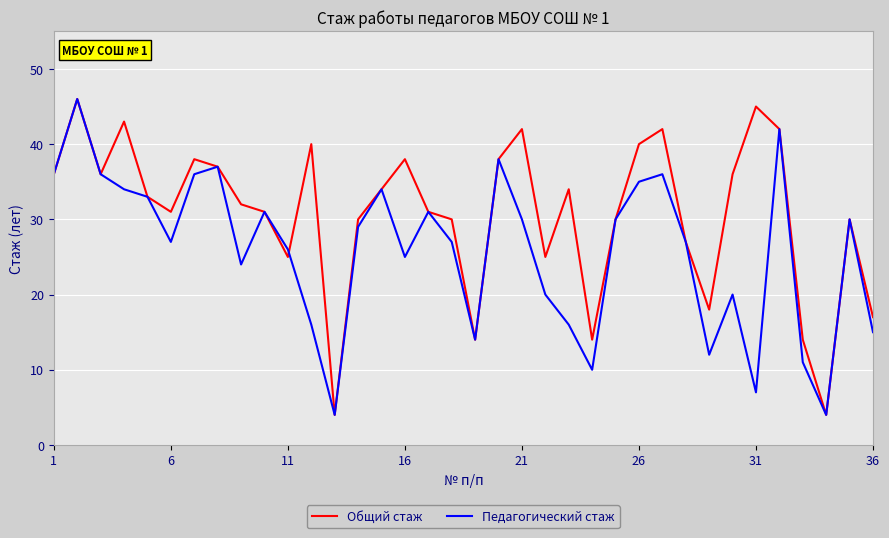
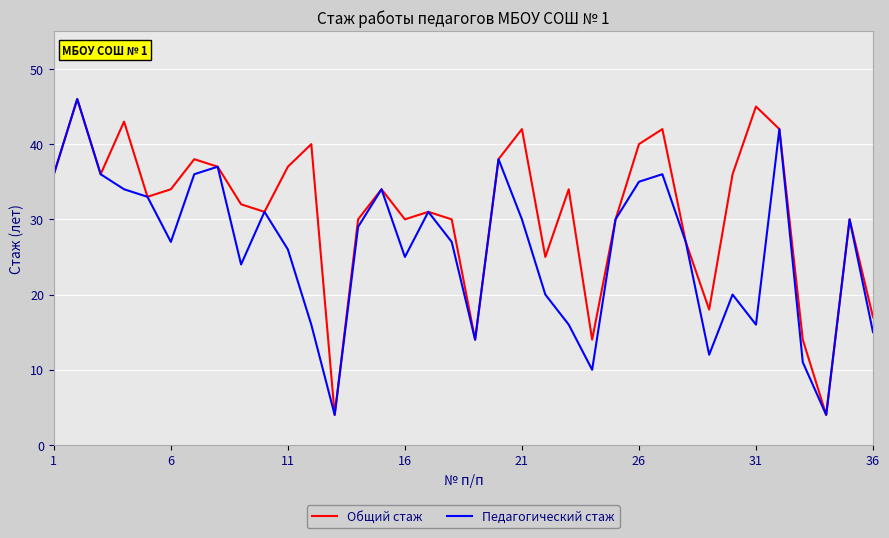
  {
    "Общий стаж": {
-     "6": 31,
-     "11": 25,
-     "16": 38,
+     "6": 34,
+     "11": 37,
+     "16": 30,
      "21": 42,
      "26": 40,
      "31": 45,
      "36": 17
    },
    "Педагогический стаж": {
      "6": 27,
      "11": 26,
      "16": 25,
      "21": 30,
      "26": 35,
-     "31": 7,
+     "31": 16,
      "36": 15
    }
  }
